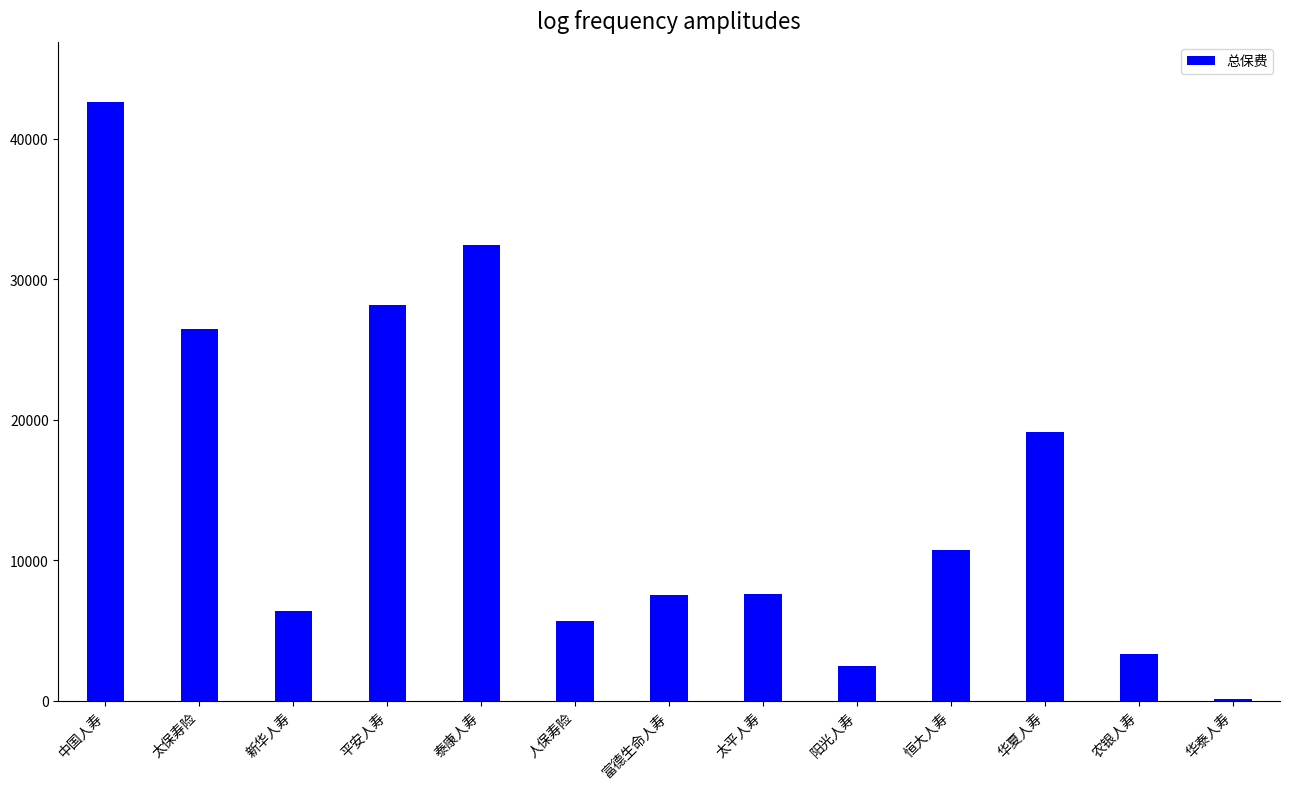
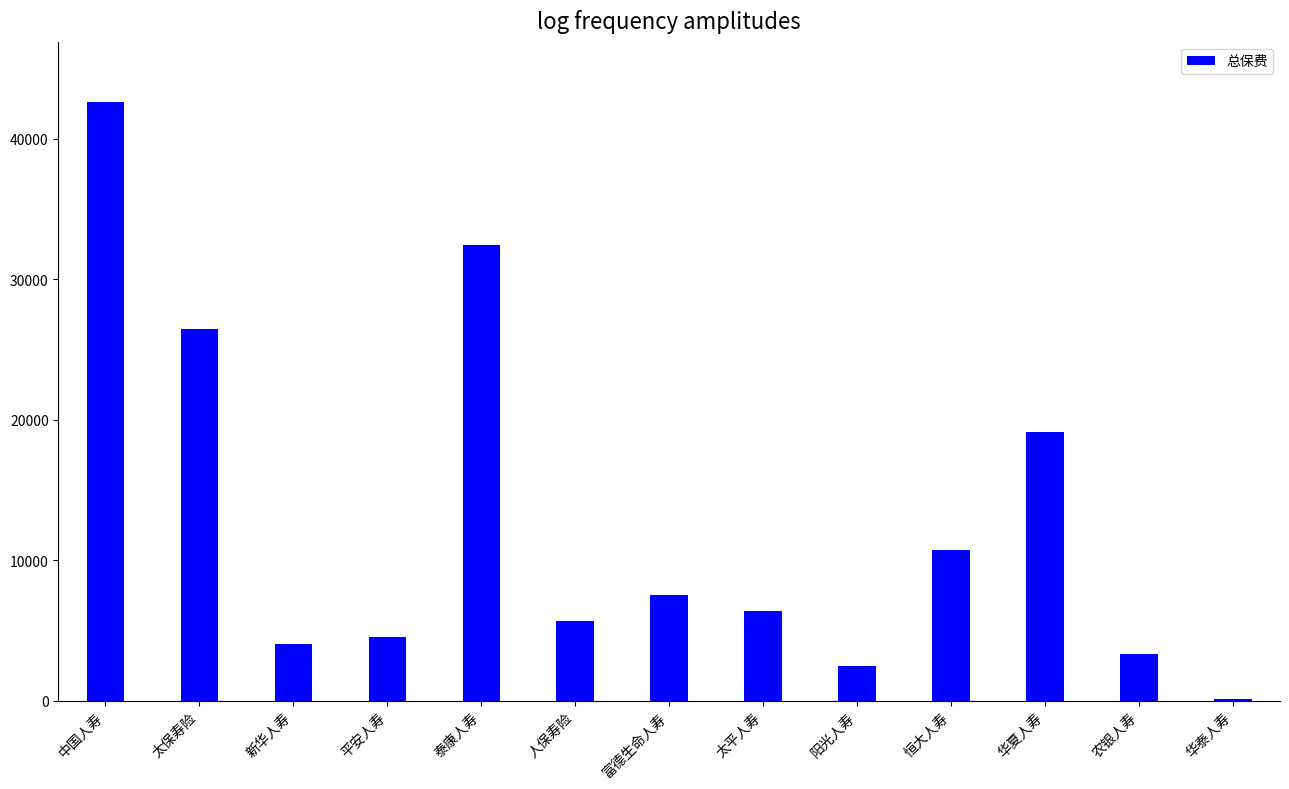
  {
    "中国人寿": 42700,
    "太保寿险": 26500,
-   "新华人寿": 6300,
-   "平安人寿": 28200,
+   "新华人寿": 4000,
+   "平安人寿": 4500,
    "泰康人寿": 32400,
    "人保寿险": 5600,
    "富德生命人寿": 7500,
-   "太平人寿": 7600,
+   "太平人寿": 6400,
    "阳光人寿": 2500,
    "恒大人寿": 10700,
    "华夏人寿": 19100,
    "农银人寿": 3300
  }
